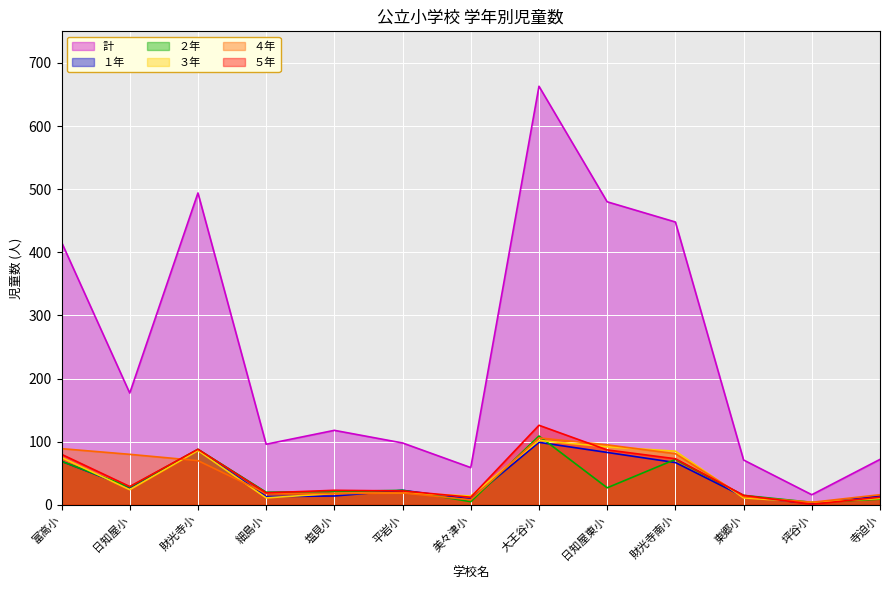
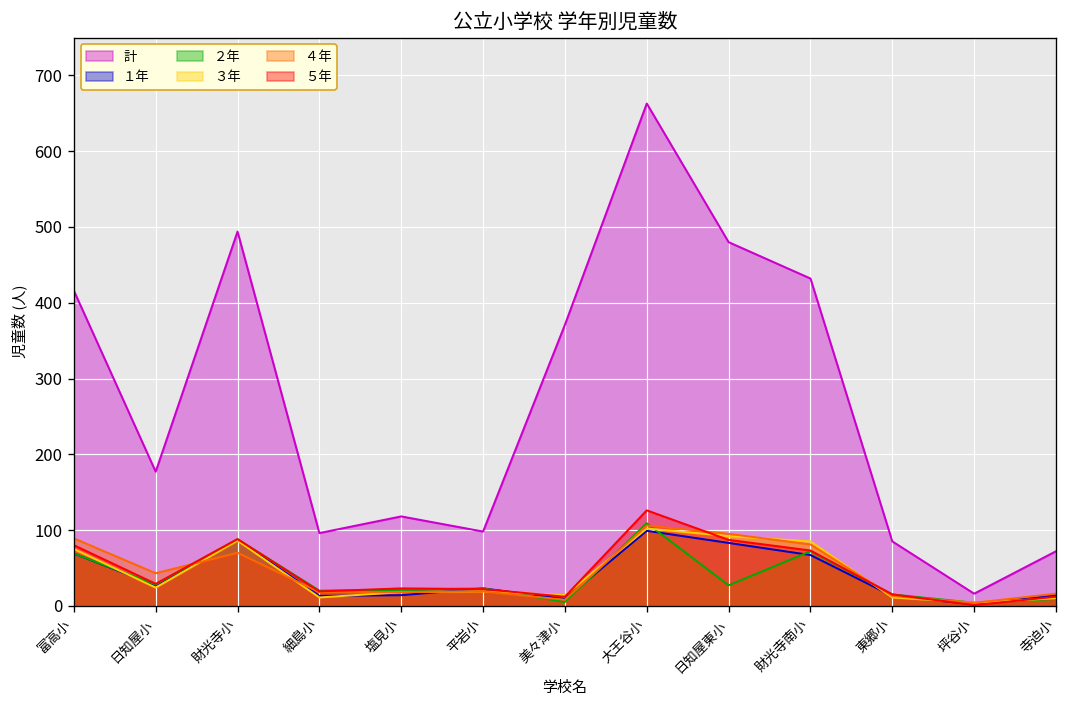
  {
    "計": {
      "富高小": 420,
      "日知屋小": 180,
      "財光寺小": 490,
      "細島小": 100,
      "塩見小": 120,
      "平岩小": 100,
-     "美々津小": 60,
+     "美々津小": 370,
      "大王谷小": 660,
      "日知屋東小": 480,
-     "財光寺南小": 450,
-     "東郷小": 70,
+     "財光寺南小": 430,
+     "東郷小": 90,
      "坪谷小": 20,
      "寺迫小": 70
    },
    "１年": {
      "財光寺南小": 70
    },
    "２年": {
      "日知屋東小": 30
    },
    "３年": {
      "富高小": 80
    },
    "４年": {
      "富高小": 90,
-     "日知屋小": 80,
+     "日知屋小": 40,
      "財光寺小": 70
    },
    "５年": {
      "富高小": 80,
      "大王谷小": 130
    }
  }
